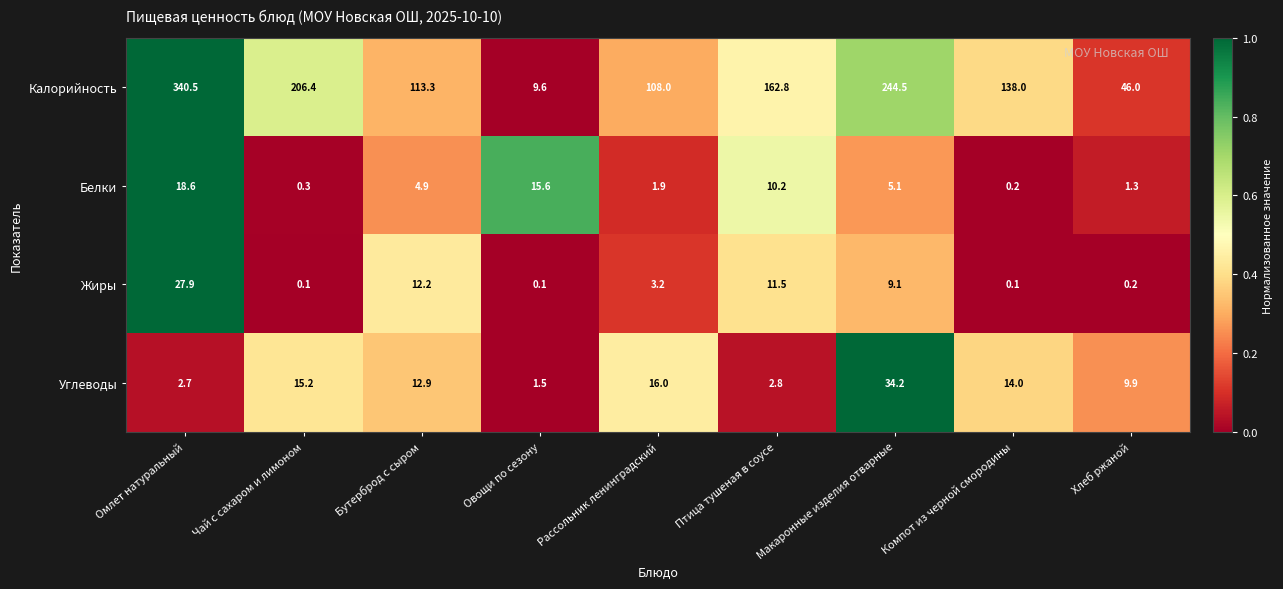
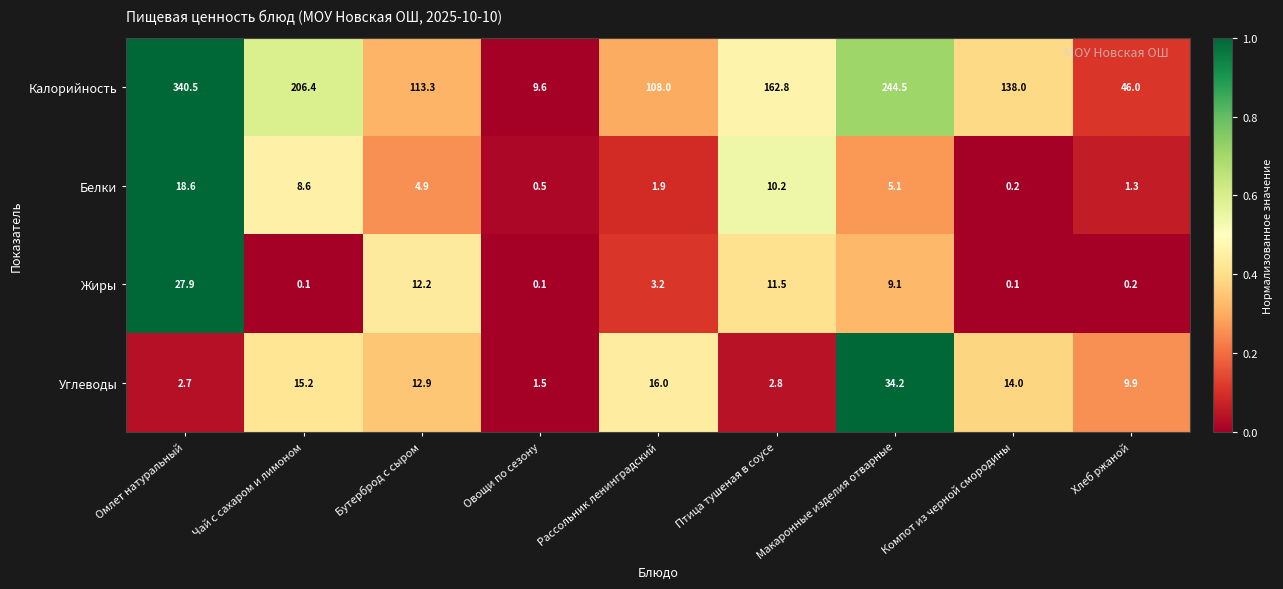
  {
    "Калорийность": {
      "Омлет натуральный": 340.5,
      "Чай с сахаром и лимоном": 206.4,
      "Бутерброд с сыром": 113.3,
      "Овощи по сезону": 9.6,
      "Рассольник ленинградский": 108.0,
      "Птица тушеная в соусе": 162.8,
      "Макаронные изделия отварные": 244.5,
      "Компот из черной смородины": 138.0
    },
    "Белки": {
      "Омлет натуральный": 18.6,
-     "Чай с сахаром и лимоном": 0.3,
+     "Чай с сахаром и лимоном": 8.6,
      "Бутерброд с сыром": 4.9,
-     "Овощи по сезону": 15.6,
+     "Овощи по сезону": 0.5,
      "Рассольник ленинградский": 1.9,
      "Птица тушеная в соусе": 10.2,
      "Макаронные изделия отварные": 5.1,
      "Компот из черной смородины": 0.2,
      "Хлеб ржаной": 1.3
    },
    "Жиры": {
      "Омлет натуральный": 27.9,
      "Чай с сахаром и лимоном": 0.1,
      "Бутерброд с сыром": 12.2,
      "Овощи по сезону": 0.1,
      "Рассольник ленинградский": 3.2,
      "Птица тушеная в соусе": 11.5,
      "Макаронные изделия отварные": 9.1,
      "Компот из черной смородины": 0.1,
      "Хлеб ржаной": 0.2
    },
    "Углеводы": {
      "Омлет натуральный": 2.7,
      "Чай с сахаром и лимоном": 15.2,
      "Бутерброд с сыром": 12.9,
      "Овощи по сезону": 1.5,
      "Рассольник ленинградский": 16.0,
      "Птица тушеная в соусе": 2.8,
      "Макаронные изделия отварные": 34.2,
      "Компот из черной смородины": 14.0,
      "Хлеб ржаной": 9.9
    }
  }
